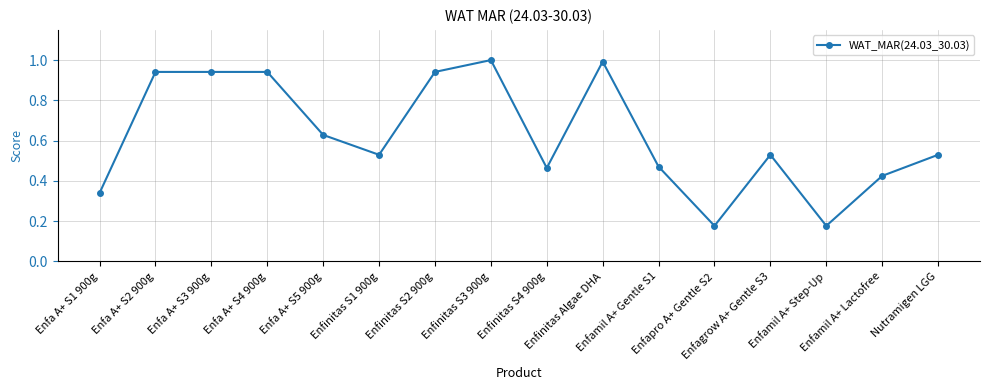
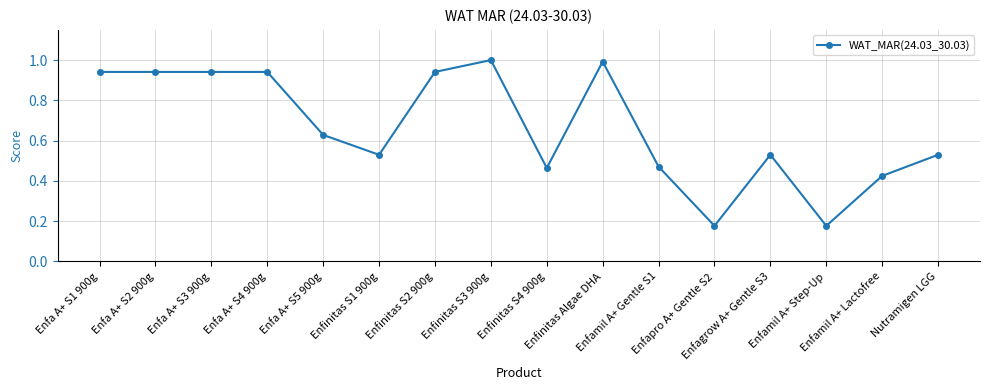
  {
-   "Enfa A+ S1 900g": 0.34,
+   "Enfa A+ S1 900g": 0.94,
    "Enfa A+ S2 900g": 0.94,
    "Enfa A+ S3 900g": 0.94,
    "Enfa A+ S4 900g": 0.94,
    "Enfa A+ S5 900g": 0.63,
    "Enfinitas S1 900g": 0.53,
    "Enfinitas S2 900g": 0.94,
    "Enfinitas S3 900g": 1.00,
    "Enfinitas S4 900g": 0.46,
    "Enfinitas Algae DHA": 0.99,
    "Enfamil A+ Gentle S1": 0.47,
    "Enfapro A+ Gentle S2": 0.18,
    "Enfagrow A+ Gentle S3": 0.53,
    "Enfamil A+ Step-Up": 0.18,
    "Enfamil A+ Lactofree": 0.42,
    "Nutramigen LGG": 0.53
  }
